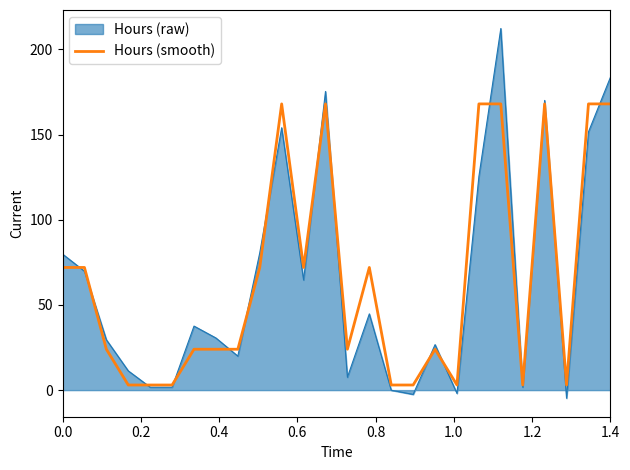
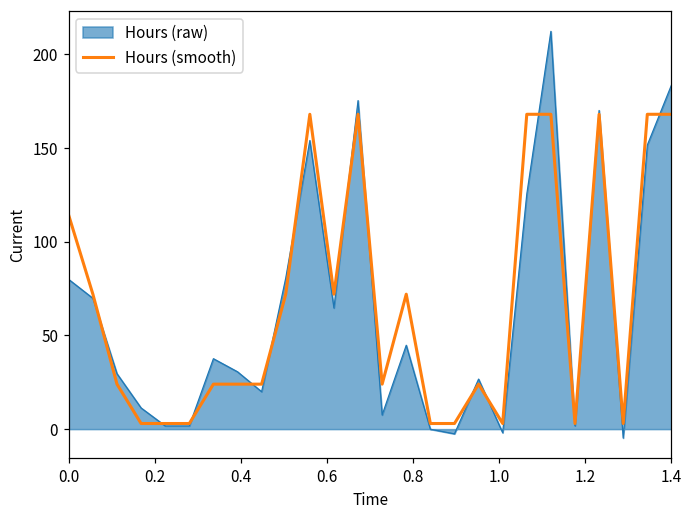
  {
    "Hours (smooth)": {
-     "0.0": 72,
+     "0.0": 114,
      "1.4": 168
    }
  }
